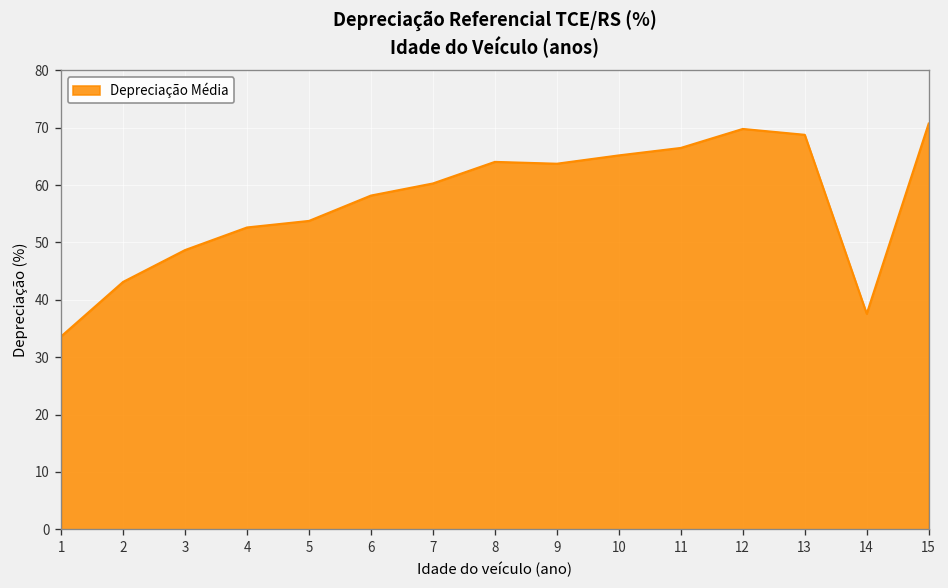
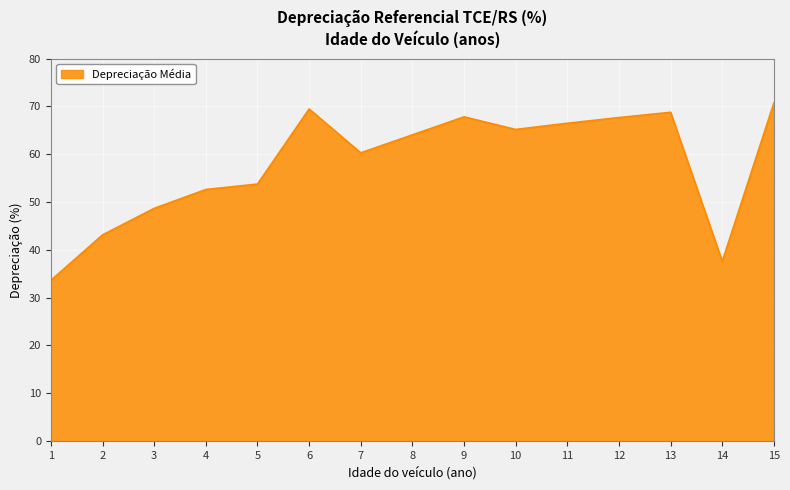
  {
    "1": 34,
    "2": 43,
    "3": 49,
    "4": 53,
    "5": 54,
-   "6": 58,
+   "6": 69,
    "7": 60,
    "8": 64,
-   "9": 64,
+   "9": 68,
    "10": 65,
    "11": 66,
-   "12": 70,
+   "12": 68,
    "13": 69,
    "14": 38,
    "15": 71
  }
